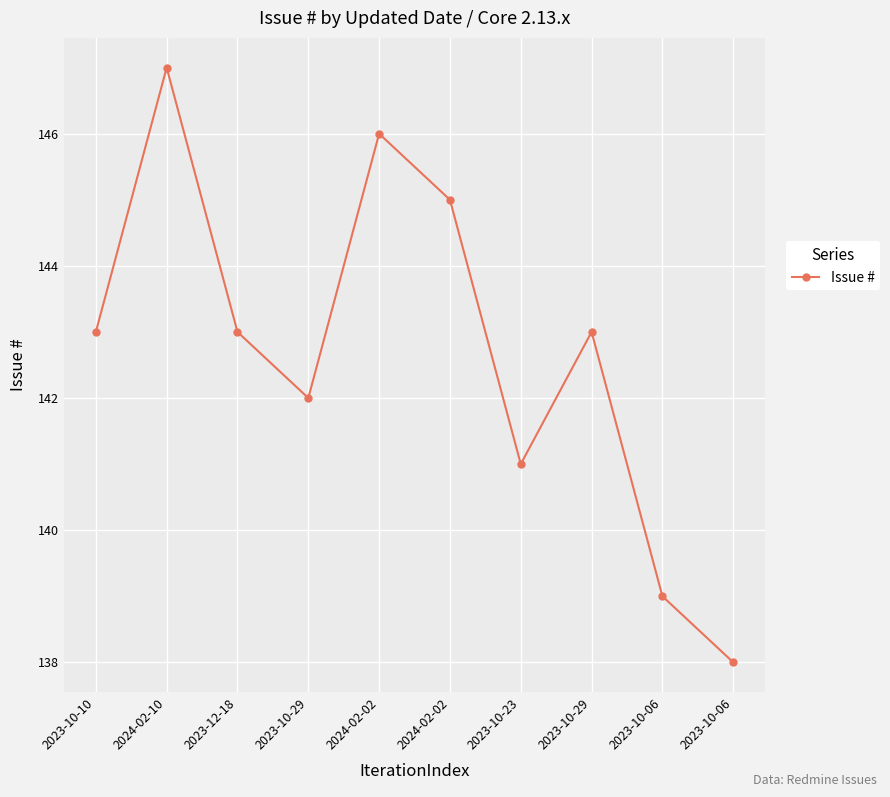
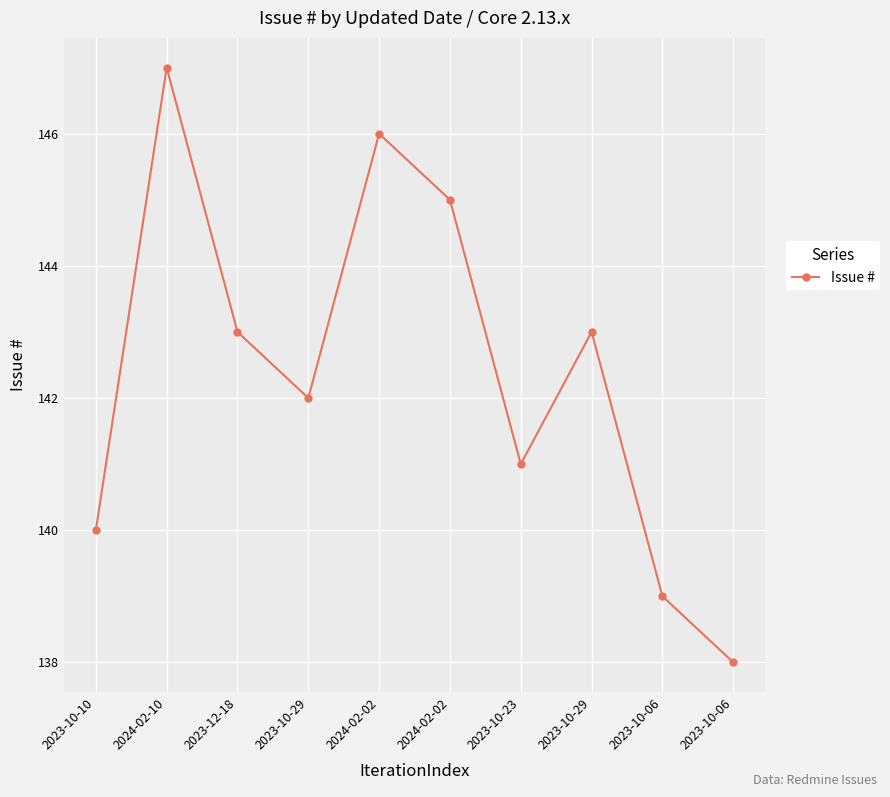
  {
-   "2023-10-10": 143,
+   "2023-10-10": 140,
    "2024-02-10": 147,
    "2023-12-18": 143,
    "2023-10-23": 141
  }
